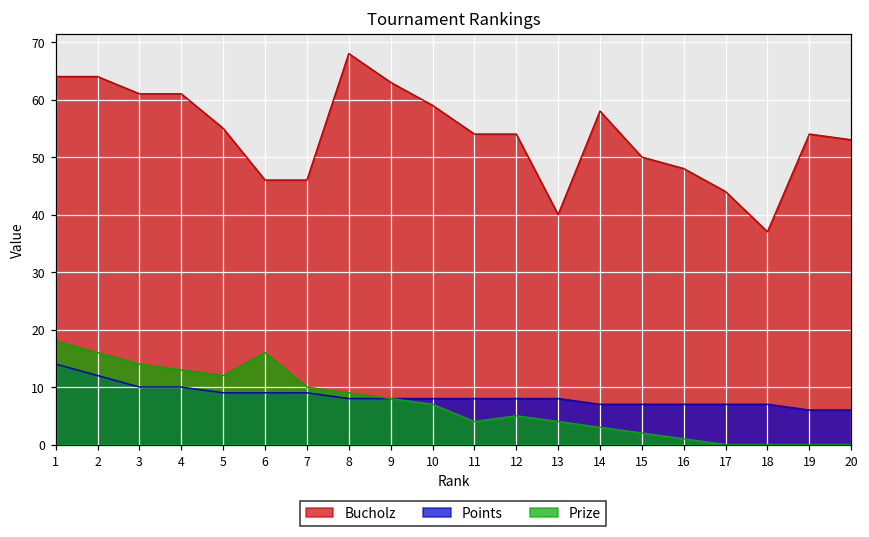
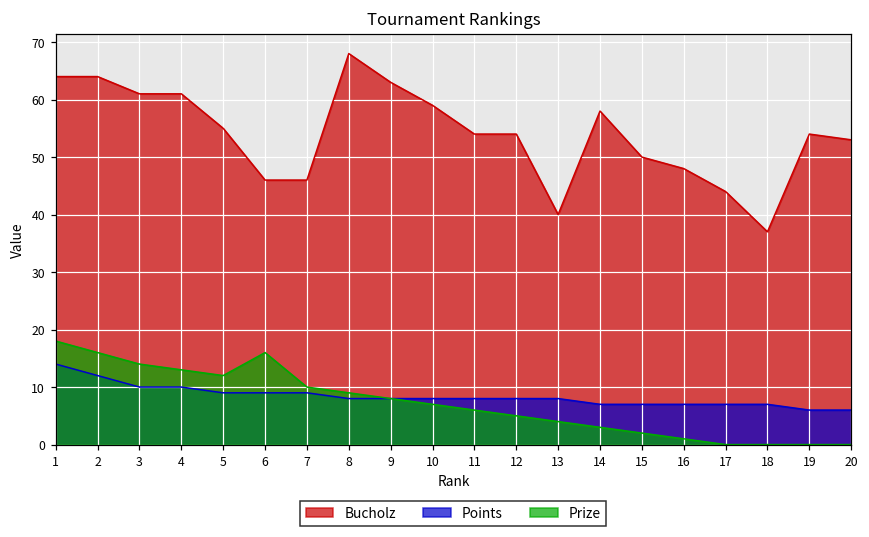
  {
    "Bucholz": {
      "1": 64,
      "2": 64,
      "3": 61,
      "4": 61,
      "5": 55,
      "6": 46,
      "7": 46,
      "8": 68,
      "9": 63,
      "10": 59,
      "11": 54,
      "12": 54,
      "13": 40,
      "14": 58,
      "15": 50,
      "16": 48,
      "17": 44,
      "18": 37,
      "19": 54,
      "20": 53
    },
    "Points": {
      "1": 14,
      "2": 12,
      "3": 10,
      "4": 10,
      "5": 9,
      "6": 9,
      "7": 9,
      "8": 8,
      "10": 8,
      "11": 8,
      "12": 8,
      "13": 8,
      "14": 7,
      "15": 7,
      "16": 7,
      "17": 7,
      "18": 7,
      "19": 6,
      "20": 6
    },
    "Prize": {
      "1": 18,
      "2": 16,
      "3": 14,
      "4": 13,
      "5": 12,
      "6": 16,
      "7": 10,
      "8": 9,
      "10": 7,
-     "11": 4,
+     "11": 6,
      "12": 5,
      "13": 4,
      "14": 3,
      "15": 2,
      "16": 1,
      "17": 0,
      "18": 0,
      "19": 0,
      "20": 0
    }
  }
